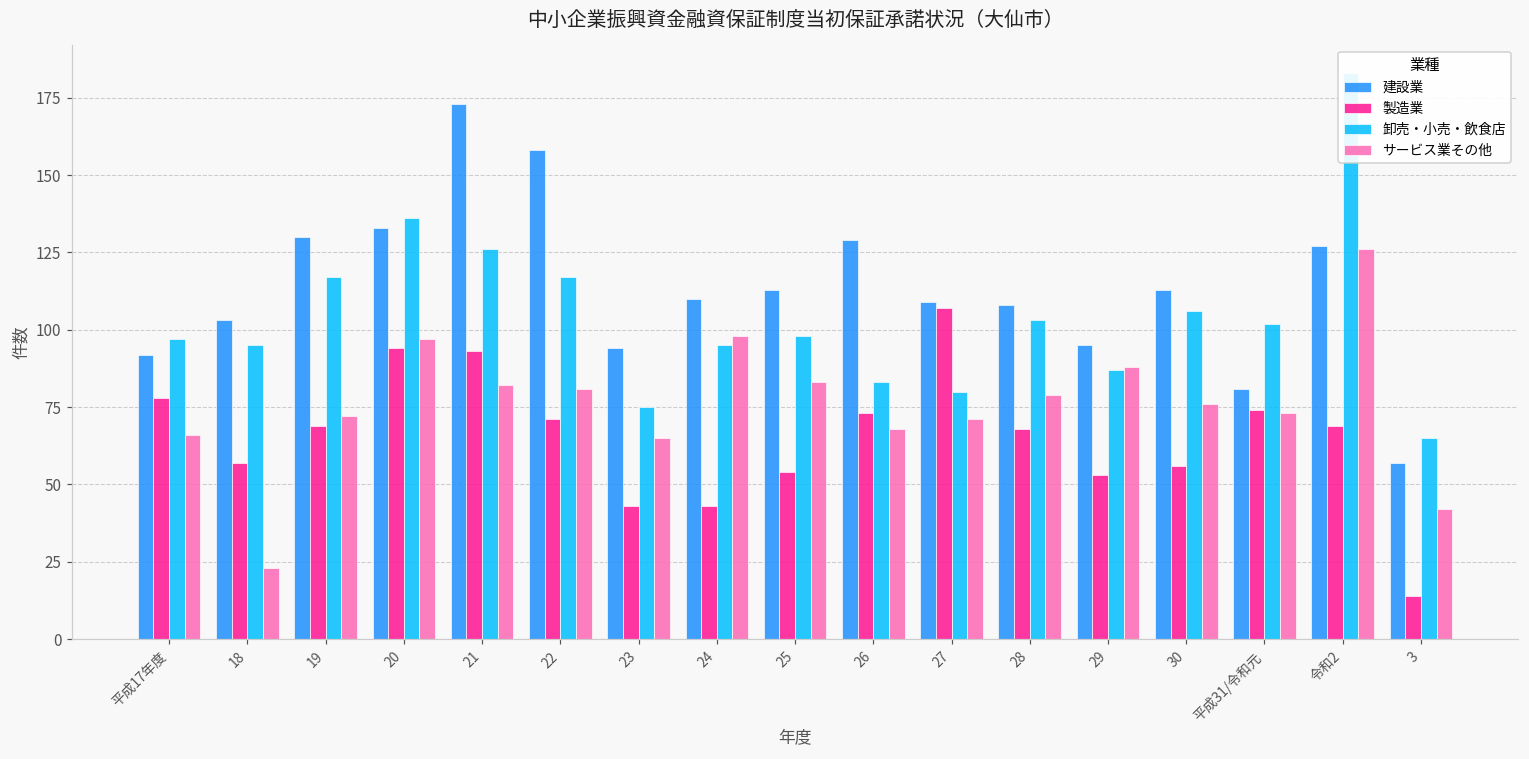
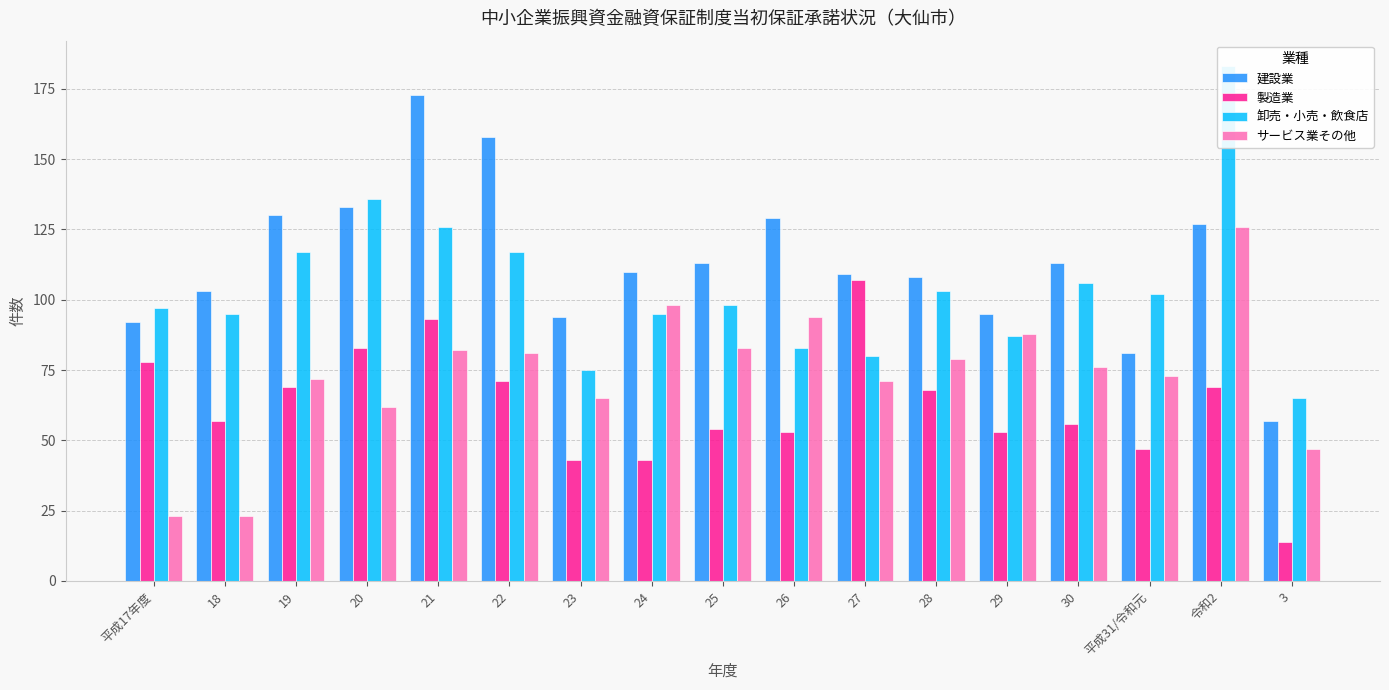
  {
    "製造業": {
      "平成17年度": 78,
      "18": 57,
      "19": 69,
-     "20": 94,
+     "20": 83,
      "21": 93,
      "22": 71,
      "23": 43,
      "24": 43,
      "25": 54,
-     "26": 73,
+     "26": 53,
      "27": 107,
      "28": 68,
      "29": 53,
      "30": 56,
-     "平成31/令和元": 74,
+     "平成31/令和元": 47,
      "令和2": 69,
      "3": 14
    },
    "サービス業その他": {
-     "平成17年度": 66,
+     "平成17年度": 23,
      "18": 23,
      "19": 72,
-     "20": 97,
+     "20": 62,
      "21": 82,
      "22": 81,
      "23": 65,
      "24": 98,
      "25": 83,
-     "26": 68,
+     "26": 94,
      "27": 71,
      "28": 79,
      "29": 88,
      "30": 76,
      "平成31/令和元": 73,
      "令和2": 126,
-     "3": 42
+     "3": 47
    }
  }
